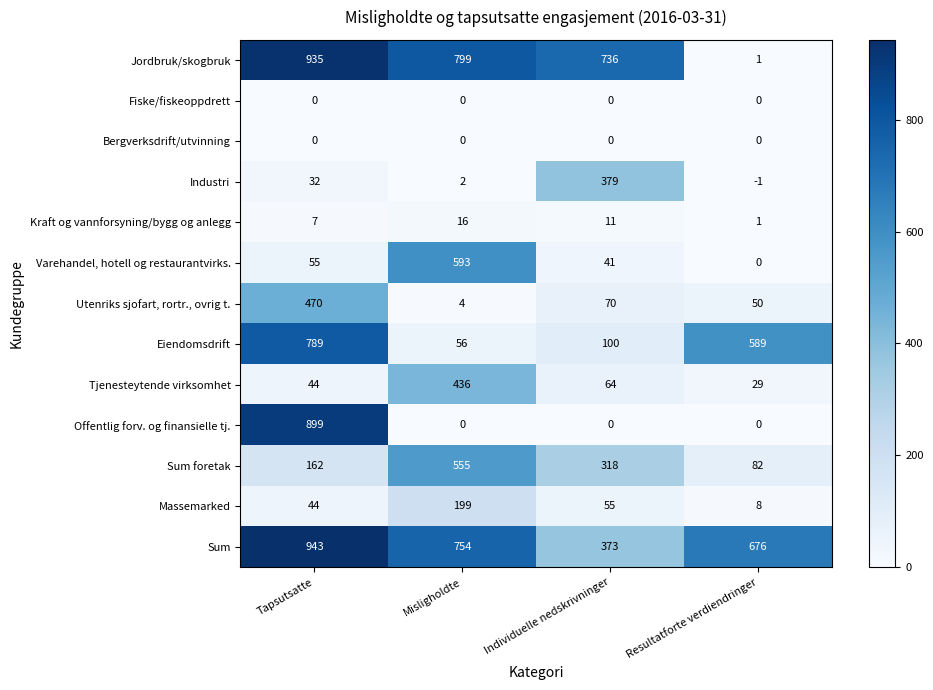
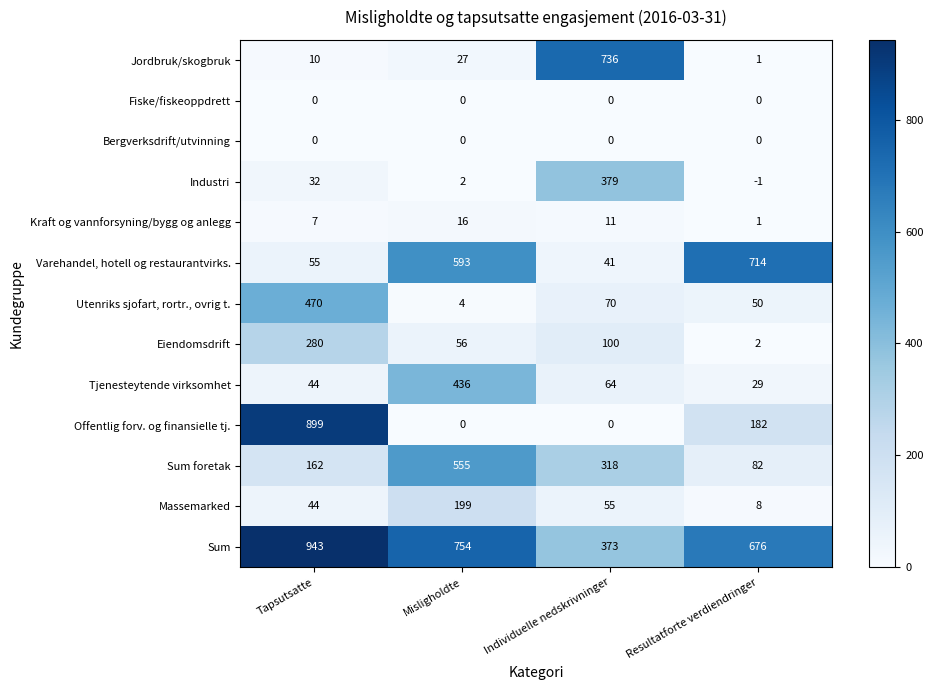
  {
    "Jordbruk/skogbruk": {
-     "Tapsutsatte": 935,
-     "Misligholdte": 799,
+     "Tapsutsatte": 10,
+     "Misligholdte": 27,
      "Individuelle nedskrivninger": 736,
      "Resultatforte verdiendringer": 1
    },
    "Fiske/fiskeoppdrett": {
      "Tapsutsatte": 0,
      "Misligholdte": 0,
      "Individuelle nedskrivninger": 0,
      "Resultatforte verdiendringer": 0
    },
    "Bergverksdrift/utvinning": {
      "Tapsutsatte": 0,
      "Misligholdte": 0,
      "Individuelle nedskrivninger": 0,
      "Resultatforte verdiendringer": 0
    },
    "Industri": {
      "Tapsutsatte": 32,
      "Misligholdte": 2,
      "Individuelle nedskrivninger": 379,
      "Resultatforte verdiendringer": -1
    },
    "Kraft og vannforsyning/bygg og anlegg": {
      "Tapsutsatte": 7,
      "Misligholdte": 16,
      "Individuelle nedskrivninger": 11,
      "Resultatforte verdiendringer": 1
    },
    "Varehandel, hotell og restaurantvirks.": {
      "Tapsutsatte": 55,
      "Misligholdte": 593,
      "Individuelle nedskrivninger": 41,
-     "Resultatforte verdiendringer": 0
+     "Resultatforte verdiendringer": 714
    },
    "Utenriks sjofart, rortr., ovrig t.": {
      "Tapsutsatte": 470,
      "Misligholdte": 4,
      "Individuelle nedskrivninger": 70,
      "Resultatforte verdiendringer": 50
    },
    "Eiendomsdrift": {
-     "Tapsutsatte": 789,
+     "Tapsutsatte": 280,
      "Misligholdte": 56,
      "Individuelle nedskrivninger": 100,
-     "Resultatforte verdiendringer": 589
+     "Resultatforte verdiendringer": 2
    },
    "Tjenesteytende virksomhet": {
      "Tapsutsatte": 44,
      "Misligholdte": 436,
      "Individuelle nedskrivninger": 64,
      "Resultatforte verdiendringer": 29
    },
    "Offentlig forv. og finansielle tj.": {
      "Tapsutsatte": 899,
      "Misligholdte": 0,
      "Individuelle nedskrivninger": 0,
-     "Resultatforte verdiendringer": 0
+     "Resultatforte verdiendringer": 182
    },
    "Sum foretak": {
      "Tapsutsatte": 162,
      "Misligholdte": 555,
      "Individuelle nedskrivninger": 318,
      "Resultatforte verdiendringer": 82
    },
    "Massemarked": {
      "Tapsutsatte": 44,
      "Misligholdte": 199,
      "Individuelle nedskrivninger": 55,
      "Resultatforte verdiendringer": 8
    },
    "Sum": {
      "Tapsutsatte": 943,
      "Misligholdte": 754,
      "Individuelle nedskrivninger": 373,
      "Resultatforte verdiendringer": 676
    }
  }
